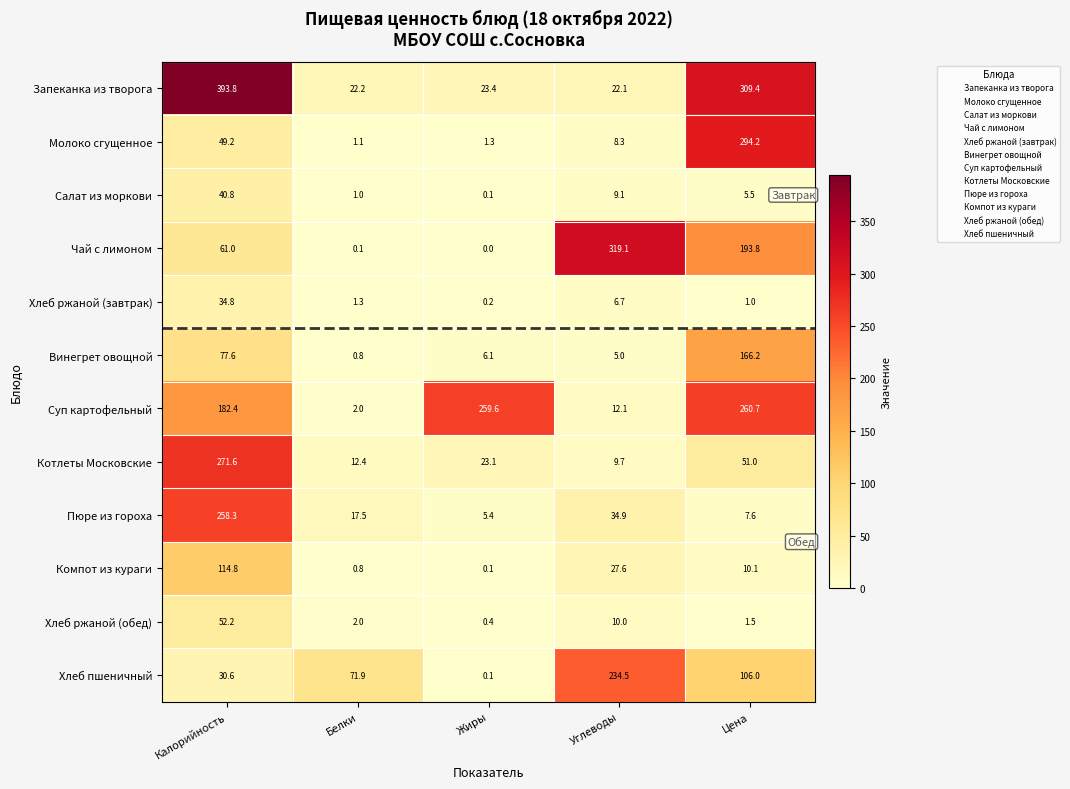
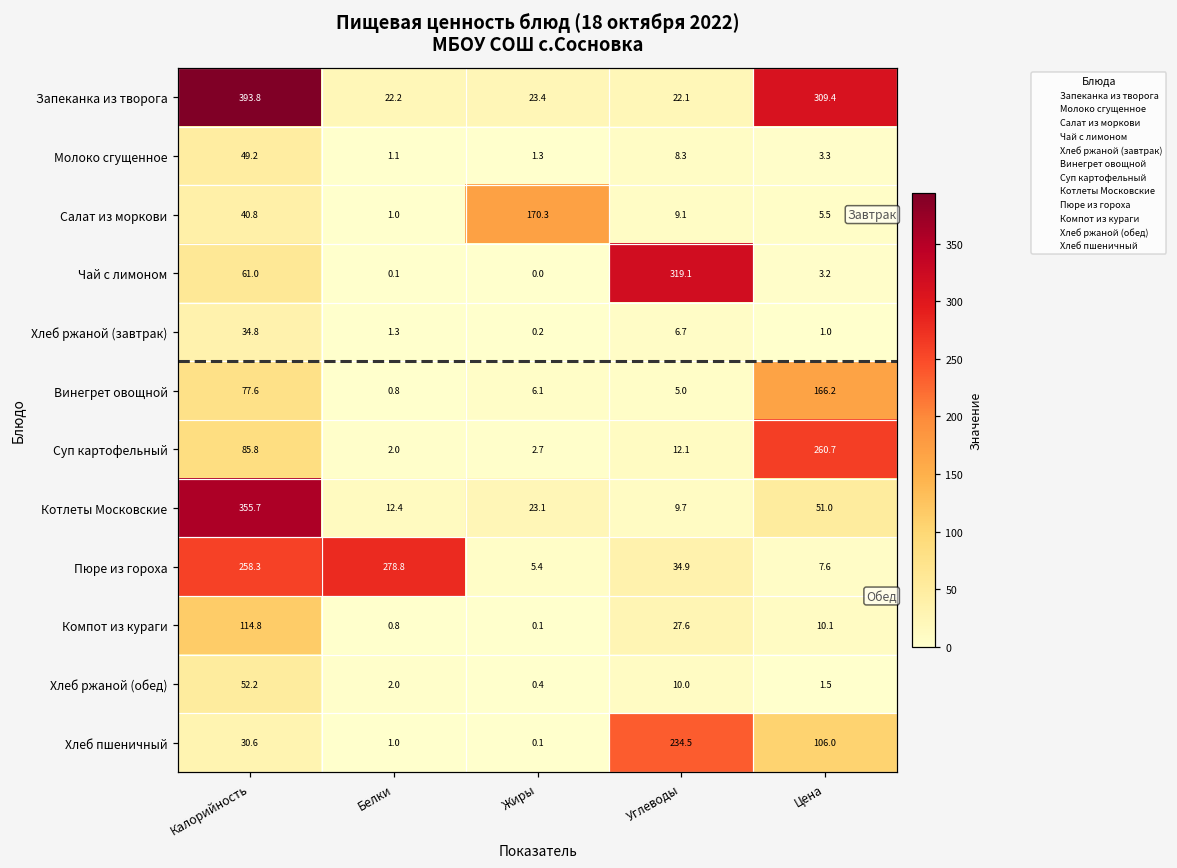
  {
    "Запеканка из творога": {
      "Калорийность": 393.8,
      "Белки": 22.2,
      "Жиры": 23.4,
      "Углеводы": 22.1,
      "Цена": 309.4
    },
    "Молоко сгущенное": {
      "Калорийность": 49.2,
      "Белки": 1.1,
      "Жиры": 1.3,
      "Углеводы": 8.3,
-     "Цена": 294.2
+     "Цена": 3.3
    },
    "Салат из моркови": {
      "Калорийность": 40.8,
      "Белки": 1.0,
-     "Жиры": 0.1,
+     "Жиры": 170.3,
      "Углеводы": 9.1,
      "Цена": 5.5
    },
    "Чай с лимоном": {
      "Калорийность": 61.0,
      "Белки": 0.1,
      "Жиры": 0.0,
      "Углеводы": 319.1,
-     "Цена": 193.8
+     "Цена": 3.2
    },
    "Хлеб ржаной (завтрак)": {
      "Калорийность": 34.8,
      "Белки": 1.3,
      "Жиры": 0.2,
      "Углеводы": 6.7,
      "Цена": 1.0
    },
    "Винегрет овощной": {
      "Калорийность": 77.6,
      "Белки": 0.8,
      "Жиры": 6.1,
      "Углеводы": 5.0,
      "Цена": 166.2
    },
    "Суп картофельный": {
-     "Калорийность": 182.4,
+     "Калорийность": 85.8,
      "Белки": 2.0,
-     "Жиры": 259.6,
+     "Жиры": 2.7,
      "Углеводы": 12.1,
      "Цена": 260.7
    },
    "Котлеты Московские": {
-     "Калорийность": 271.6,
+     "Калорийность": 355.7,
      "Белки": 12.4,
      "Жиры": 23.1,
      "Углеводы": 9.7,
      "Цена": 51.0
    },
    "Пюре из гороха": {
      "Калорийность": 258.3,
-     "Белки": 17.5,
+     "Белки": 278.8,
      "Жиры": 5.4,
      "Углеводы": 34.9,
      "Цена": 7.6
    },
    "Компот из кураги": {
      "Калорийность": 114.8,
      "Белки": 0.8,
      "Жиры": 0.1,
      "Углеводы": 27.6,
      "Цена": 10.1
    },
    "Хлеб ржаной (обед)": {
      "Калорийность": 52.2,
      "Белки": 2.0,
      "Жиры": 0.4,
      "Углеводы": 10.0,
      "Цена": 1.5
    },
    "Хлеб пшеничный": {
      "Калорийность": 30.6,
-     "Белки": 71.9,
+     "Белки": 1.0,
      "Жиры": 0.1,
      "Углеводы": 234.5,
      "Цена": 106.0
    }
  }
